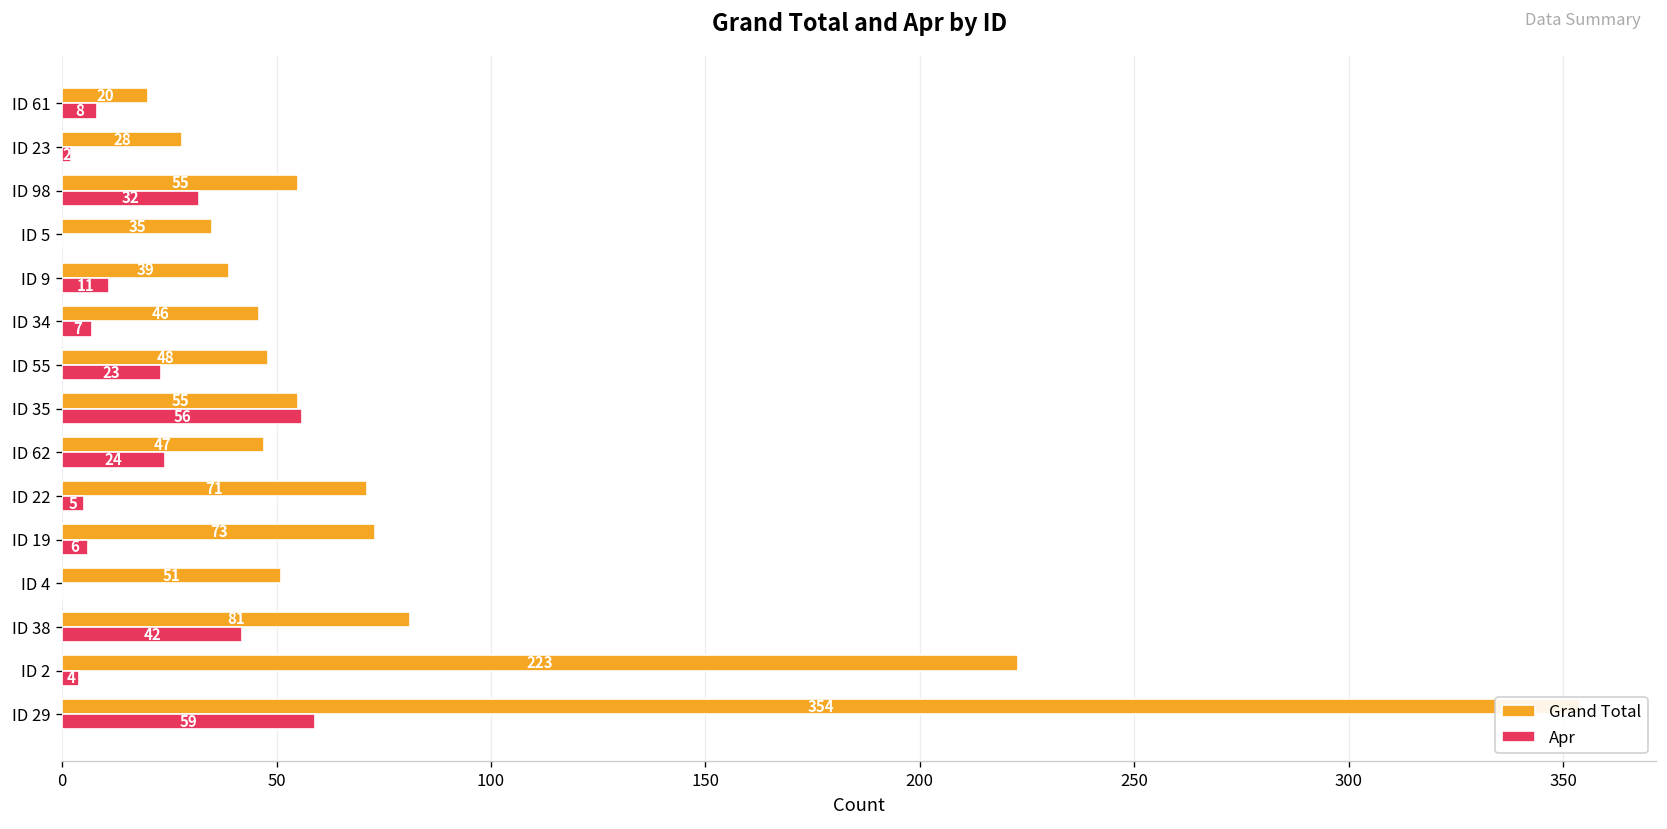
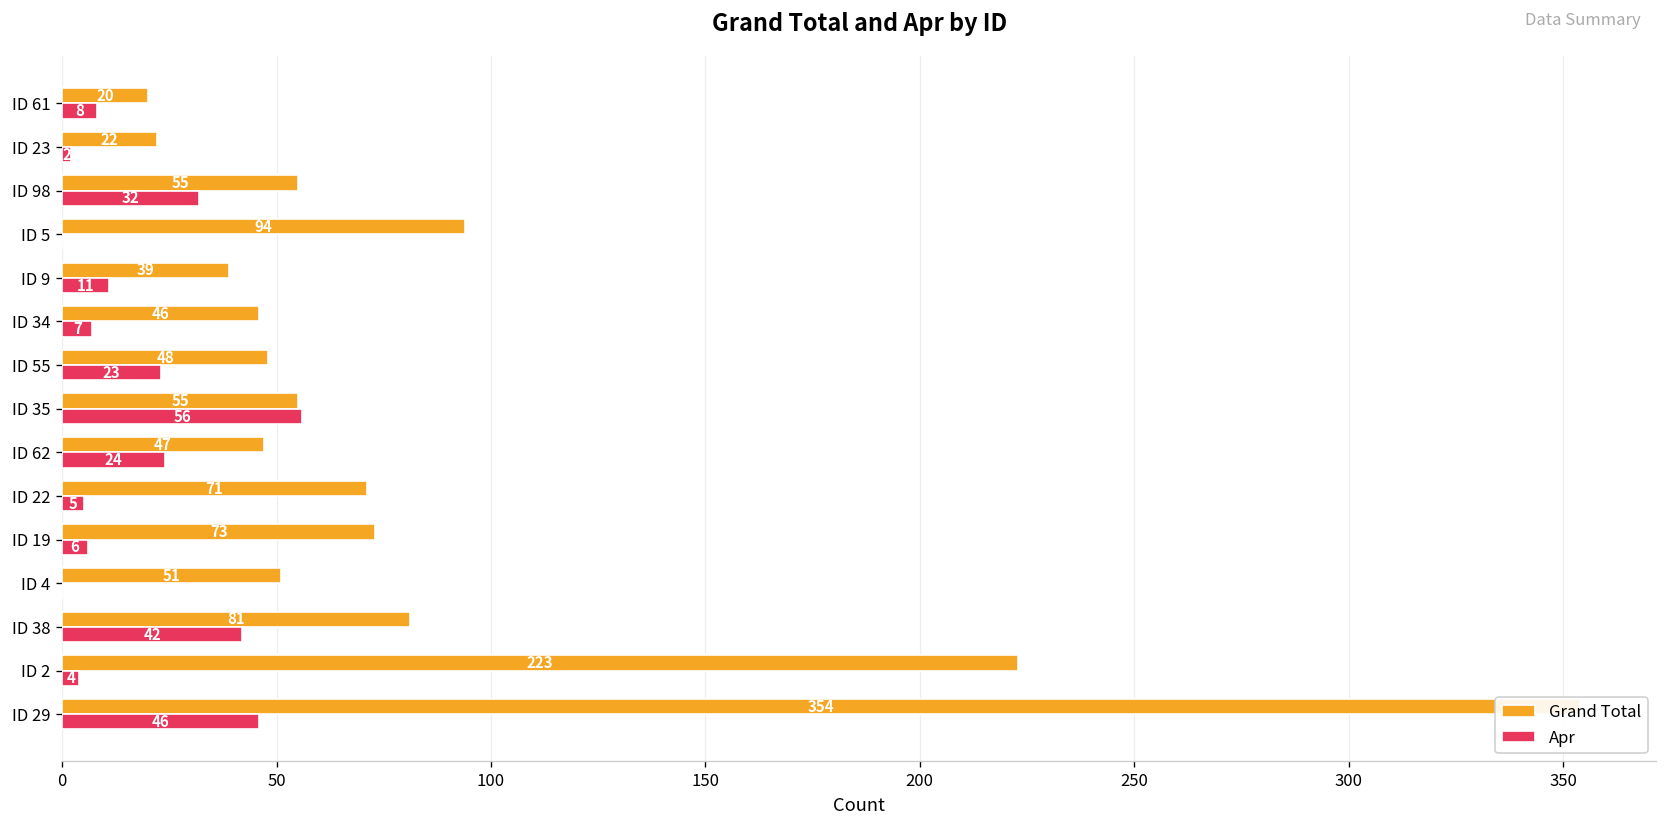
  {
    "Grand Total": {
      "ID 61": 20,
-     "ID 23": 28,
+     "ID 23": 22,
      "ID 98": 55,
-     "ID 5": 35,
+     "ID 5": 94,
      "ID 9": 39,
      "ID 34": 46,
      "ID 55": 48,
      "ID 35": 55,
      "ID 62": 47,
      "ID 22": 71,
      "ID 19": 73,
      "ID 4": 51,
      "ID 38": 81,
      "ID 2": 223
    },
    "Apr": {
      "ID 61": 8,
      "ID 98": 32,
      "ID 9": 11,
      "ID 34": 7,
      "ID 55": 23,
      "ID 35": 56,
      "ID 62": 24,
      "ID 22": 5,
      "ID 19": 6,
      "ID 38": 42,
      "ID 2": 4,
-     "ID 29": 59
+     "ID 29": 46
    }
  }
